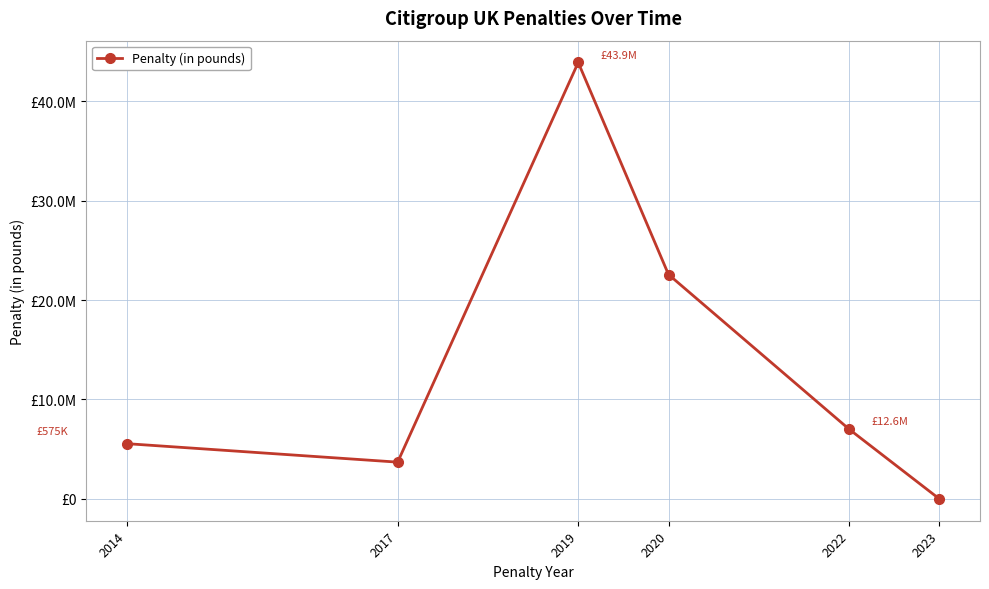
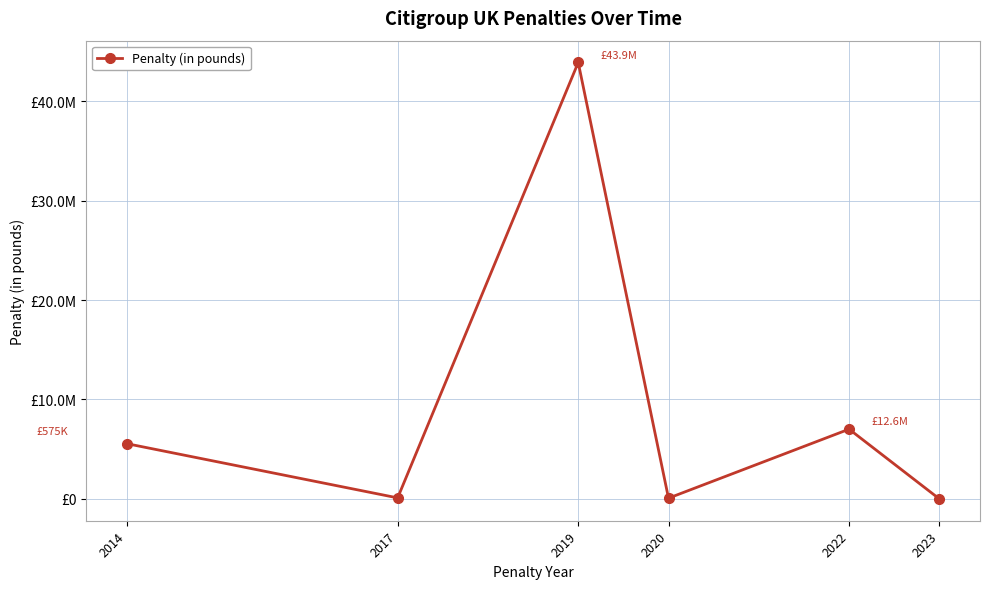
  {
    "2014": "£6000000",
-   "2017": "£4000000",
-   "2020": "£23000000",
+   "2017": "£0",
+   "2020": "£0",
    "2023": "£0"
  }
